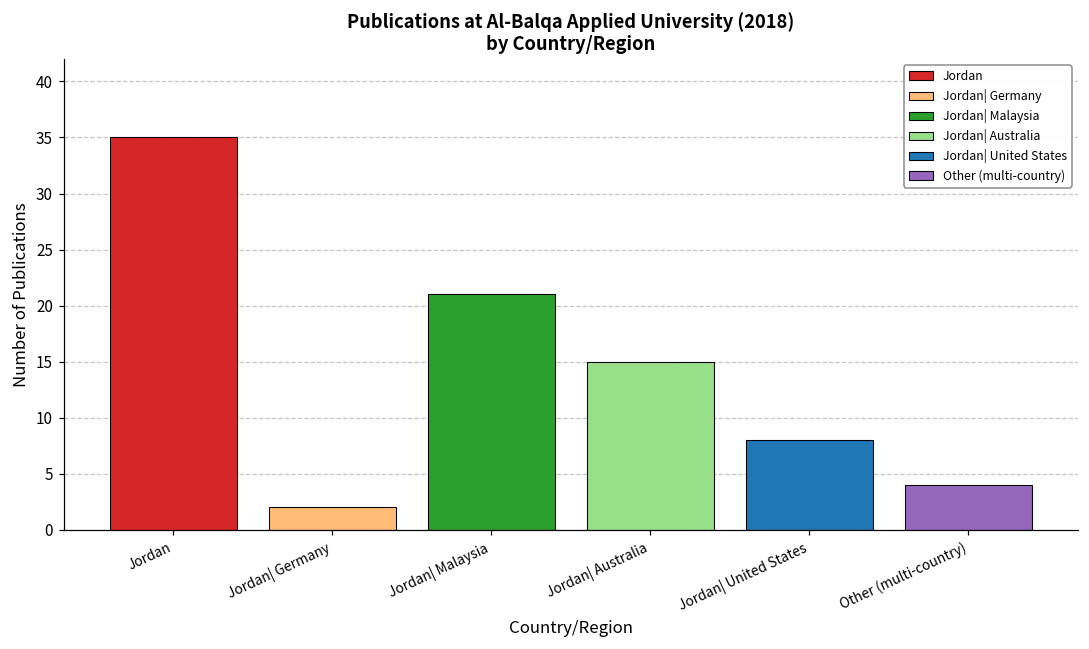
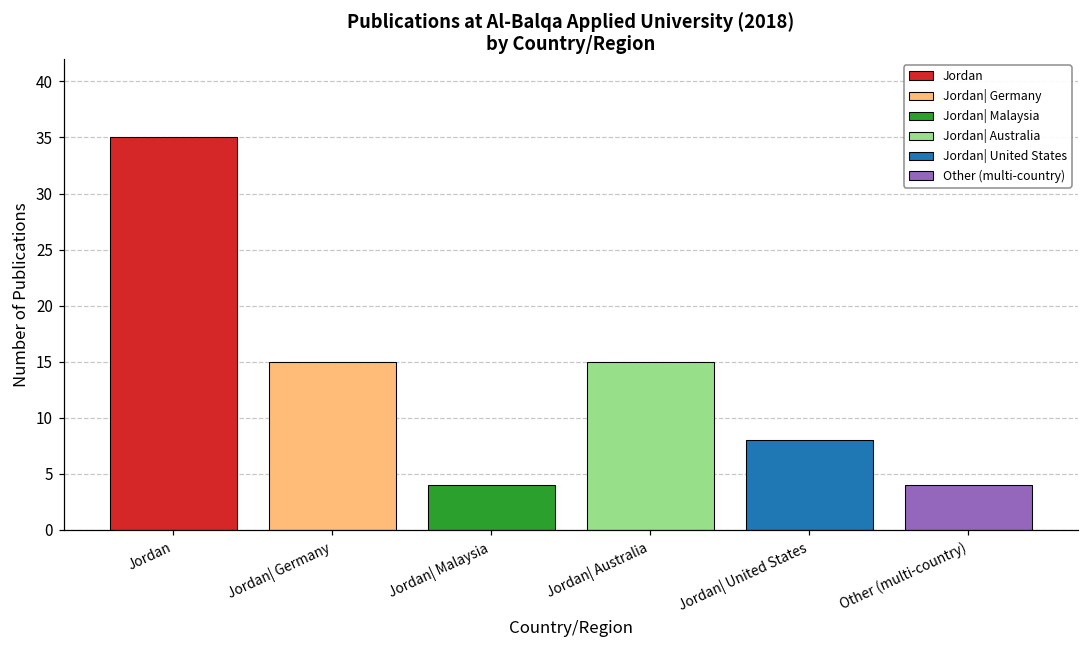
  {
    "Jordan": 35,
-   "Jordan| Germany": 2,
-   "Jordan| Malaysia": 21,
+   "Jordan| Germany": 15,
+   "Jordan| Malaysia": 4,
    "Jordan| Australia": 15,
    "Jordan| United States": 8,
    "Other (multi-country)": 4
  }
